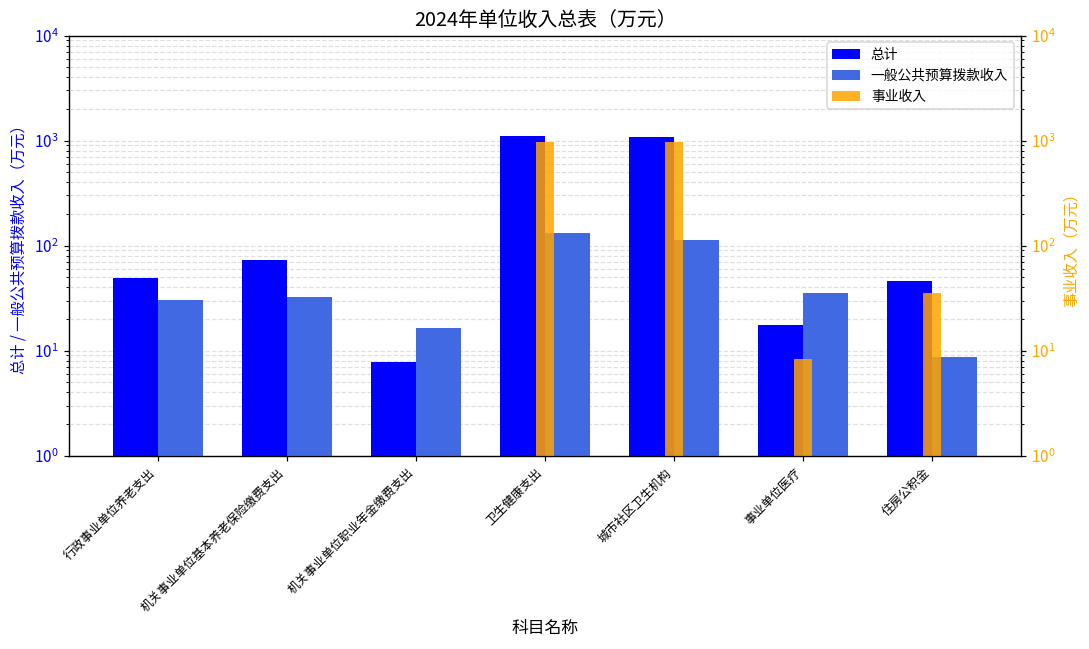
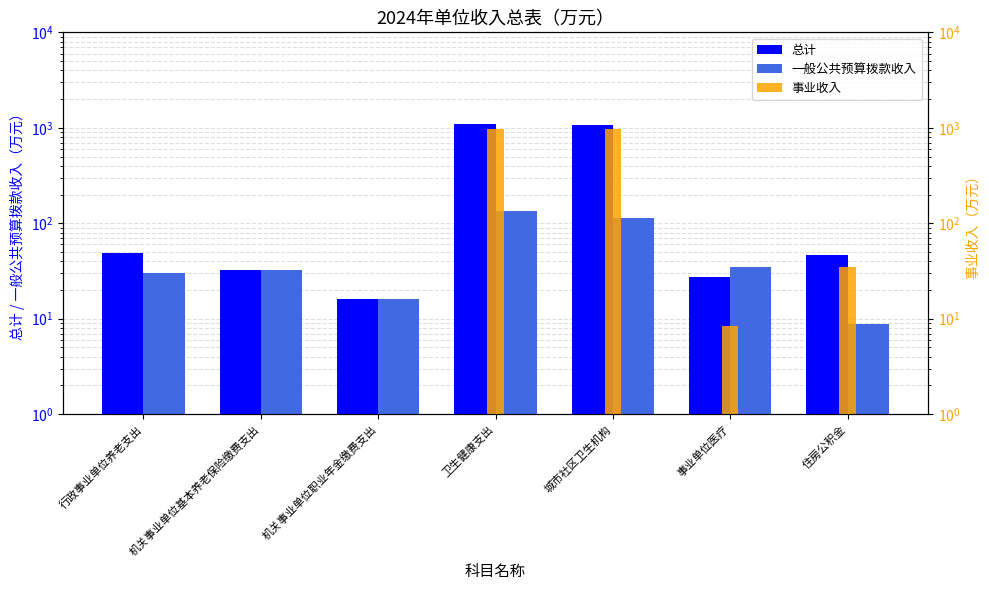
  {
    "总计": {
      "行政事业单位养老支出": 50,
-     "机关事业单位基本养老保险缴费支出": 70,
-     "机关事业单位职业年金缴费支出": 8,
+     "机关事业单位基本养老保险缴费支出": 33,
+     "机关事业单位职业年金缴费支出": 16,
      "卫生健康支出": 1100,
      "城市社区卫生机构": 1100,
-     "事业单位医疗": 18,
+     "事业单位医疗": 28,
      "住房公积金": 50
    },
    "一般公共预算拨款收入": {
      "行政事业单位养老支出": 30,
      "机关事业单位基本养老保险缴费支出": 33,
      "机关事业单位职业年金缴费支出": 16,
      "卫生健康支出": 130,
      "城市社区卫生机构": 110,
      "事业单位医疗": 35,
      "住房公积金": 9
    },
    "事业收入": {
      "卫生健康支出": 1000,
      "城市社区卫生机构": 1000,
      "事业单位医疗": 8,
      "住房公积金": 35
    }
  }
